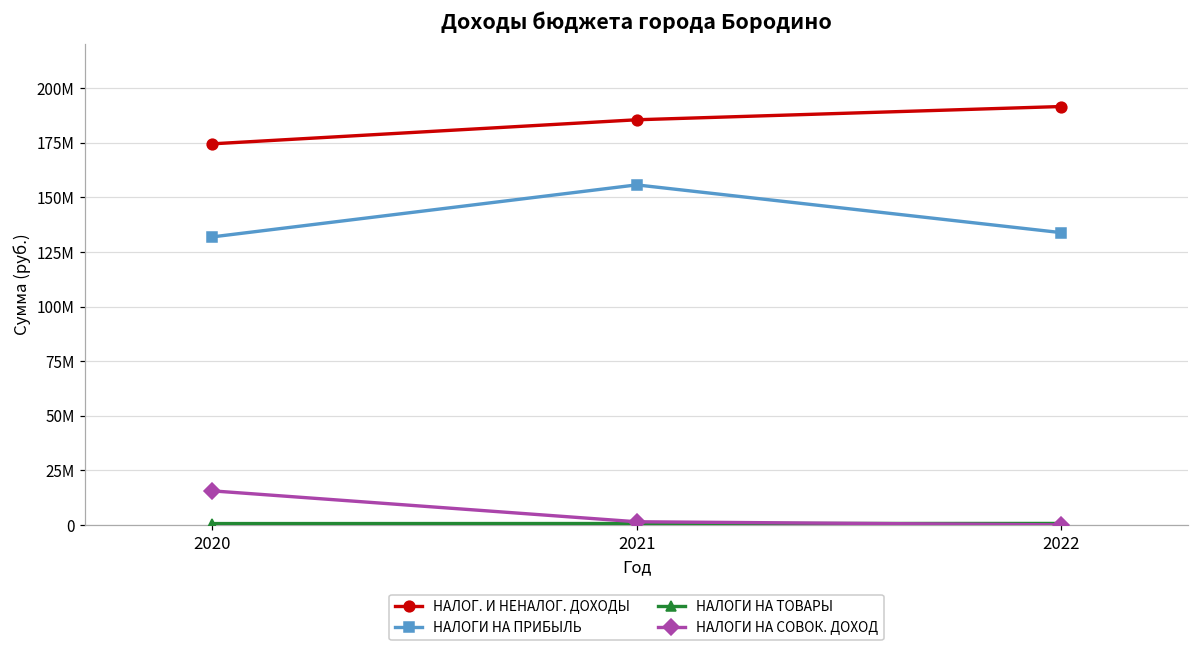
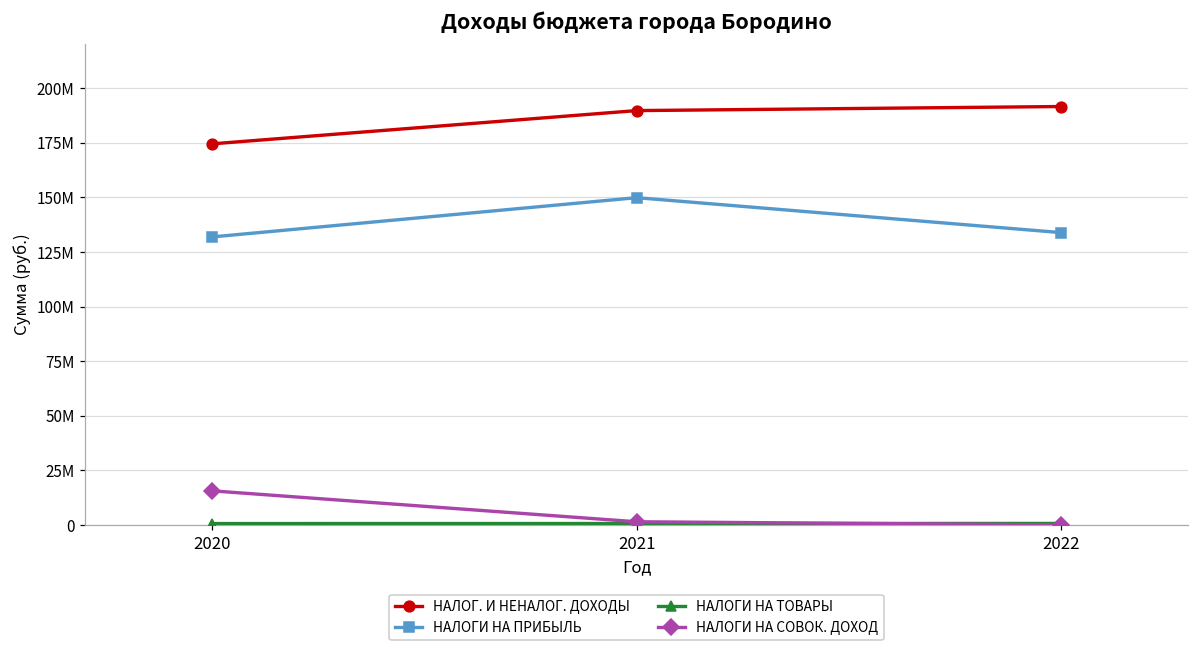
  {
    "НАЛОГ. И НЕНАЛОГ. ДОХОДЫ": {
      "2020": 175000000,
-     "2021": 186000000,
+     "2021": 190000000,
      "2022": 192000000
    },
    "НАЛОГИ НА ПРИБЫЛЬ": {
      "2020": 132000000,
-     "2021": 156000000,
+     "2021": 150000000,
      "2022": 134000000
    },
    "НАЛОГИ НА ТОВАРЫ": {
      "2020": 1000000
    },
    "НАЛОГИ НА СОВОК. ДОХОД": {
      "2020": 16000000
    }
  }
